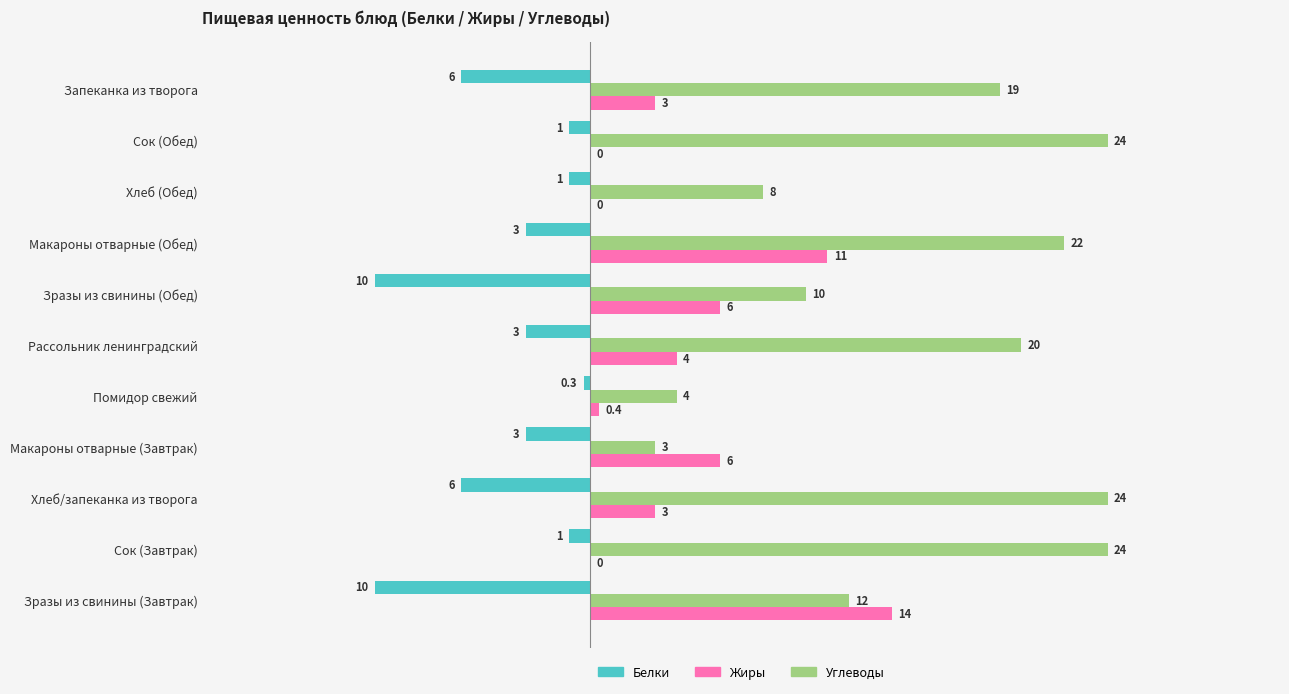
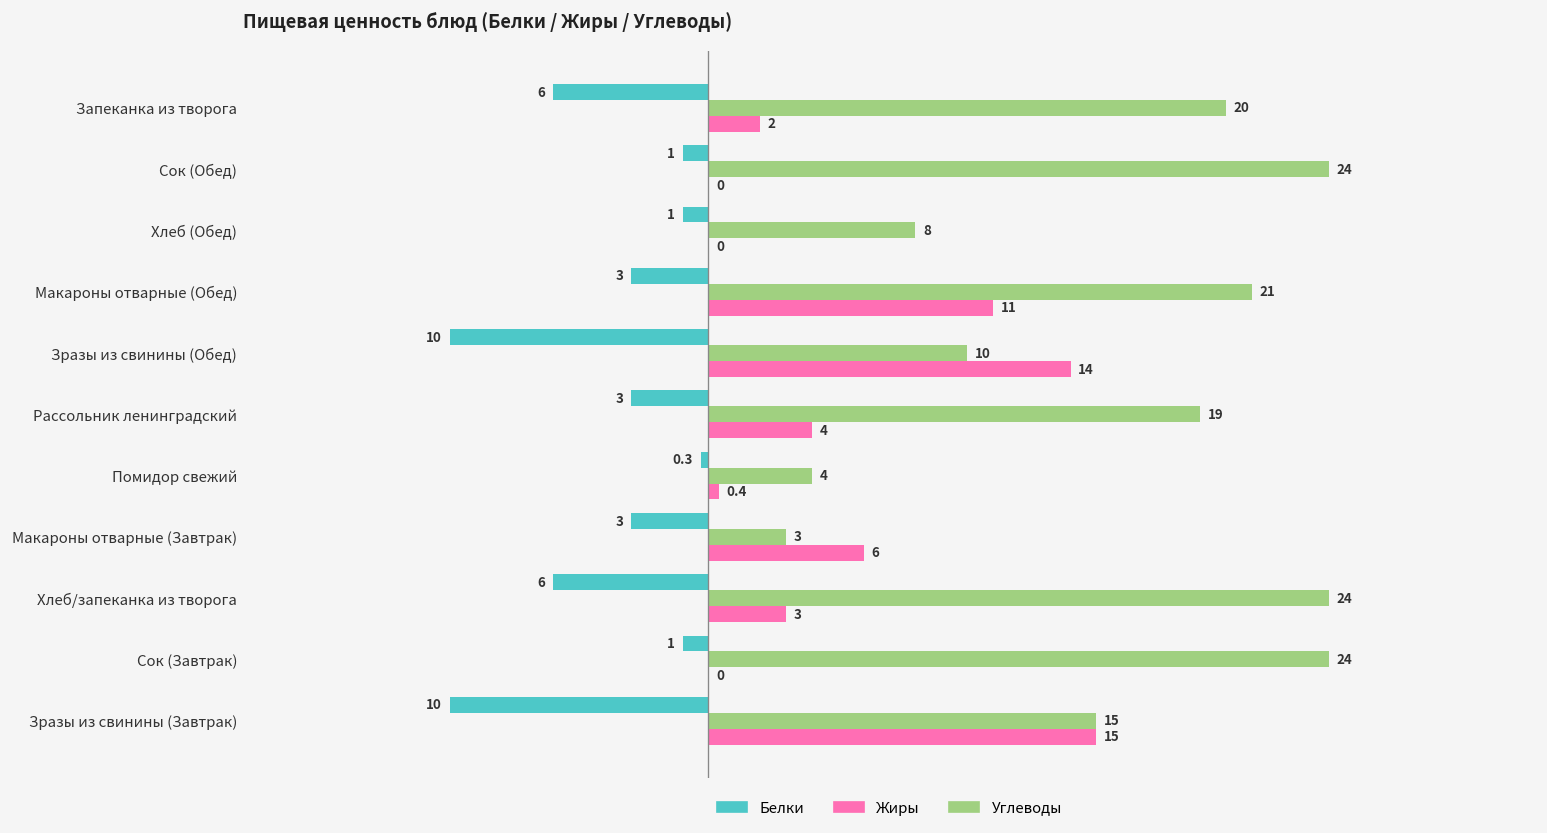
  {
    "Жиры": {
-     "Запеканка из творога": 3,
+     "Запеканка из творога": 2,
      "Сок (Обед)": 0,
      "Хлеб (Обед)": 0,
      "Макароны отварные (Обед)": 11,
-     "Зразы из свинины (Обед)": 6,
+     "Зразы из свинины (Обед)": 14,
      "Рассольник ленинградский": 4,
      "Помидор свежий": 0.4,
      "Макароны отварные (Завтрак)": 6,
      "Хлеб/запеканка из творога": 3,
      "Сок (Завтрак)": 0,
-     "Зразы из свинины (Завтрак)": 14
+     "Зразы из свинины (Завтрак)": 15
    },
    "Углеводы": {
-     "Запеканка из творога": 19,
+     "Запеканка из творога": 20,
      "Сок (Обед)": 24,
      "Хлеб (Обед)": 8,
-     "Макароны отварные (Обед)": 22,
+     "Макароны отварные (Обед)": 21,
      "Зразы из свинины (Обед)": 10,
-     "Рассольник ленинградский": 20,
+     "Рассольник ленинградский": 19,
      "Помидор свежий": 4,
      "Макароны отварные (Завтрак)": 3,
      "Хлеб/запеканка из творога": 24,
      "Сок (Завтрак)": 24,
-     "Зразы из свинины (Завтрак)": 12
+     "Зразы из свинины (Завтрак)": 15
    }
  }
